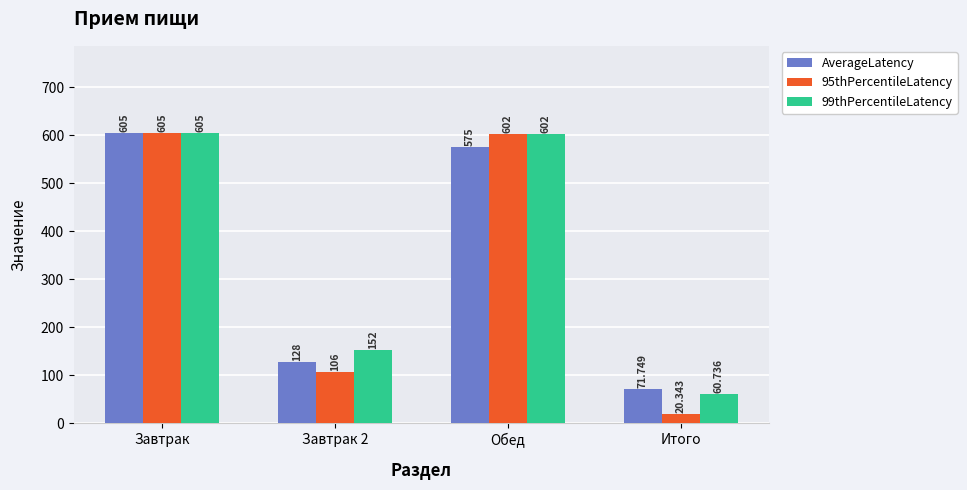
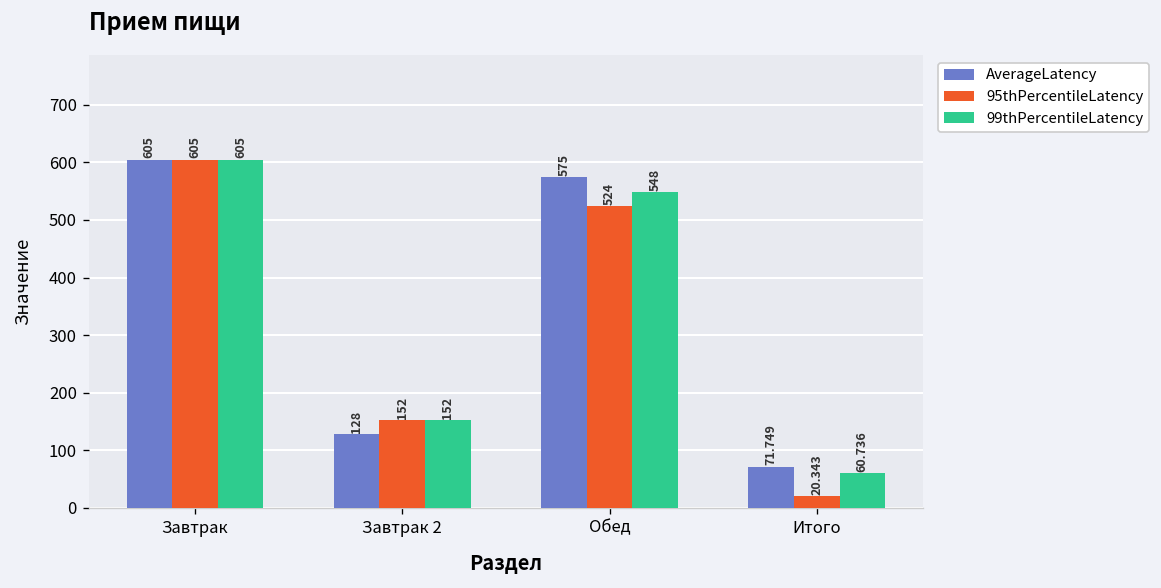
  {
    "AverageLatency": {
      "Завтрак": 605,
      "Завтрак 2": 128,
      "Обед": 575,
      "Итого": 71.749
    },
    "95thPercentileLatency": {
      "Завтрак": 605,
-     "Завтрак 2": 106,
-     "Обед": 602,
+     "Завтрак 2": 152,
+     "Обед": 524,
      "Итого": 20.343
    },
    "99thPercentileLatency": {
      "Завтрак": 605,
      "Завтрак 2": 152,
-     "Обед": 602,
+     "Обед": 548,
      "Итого": 60.736
    }
  }
